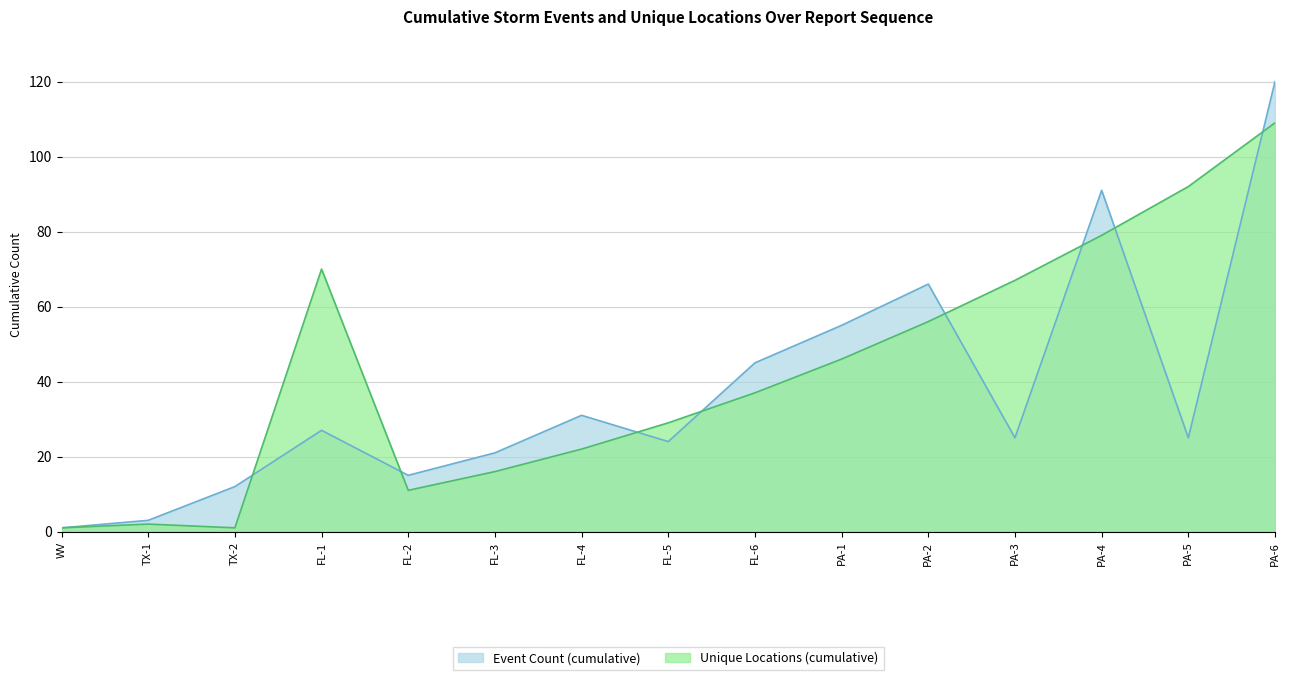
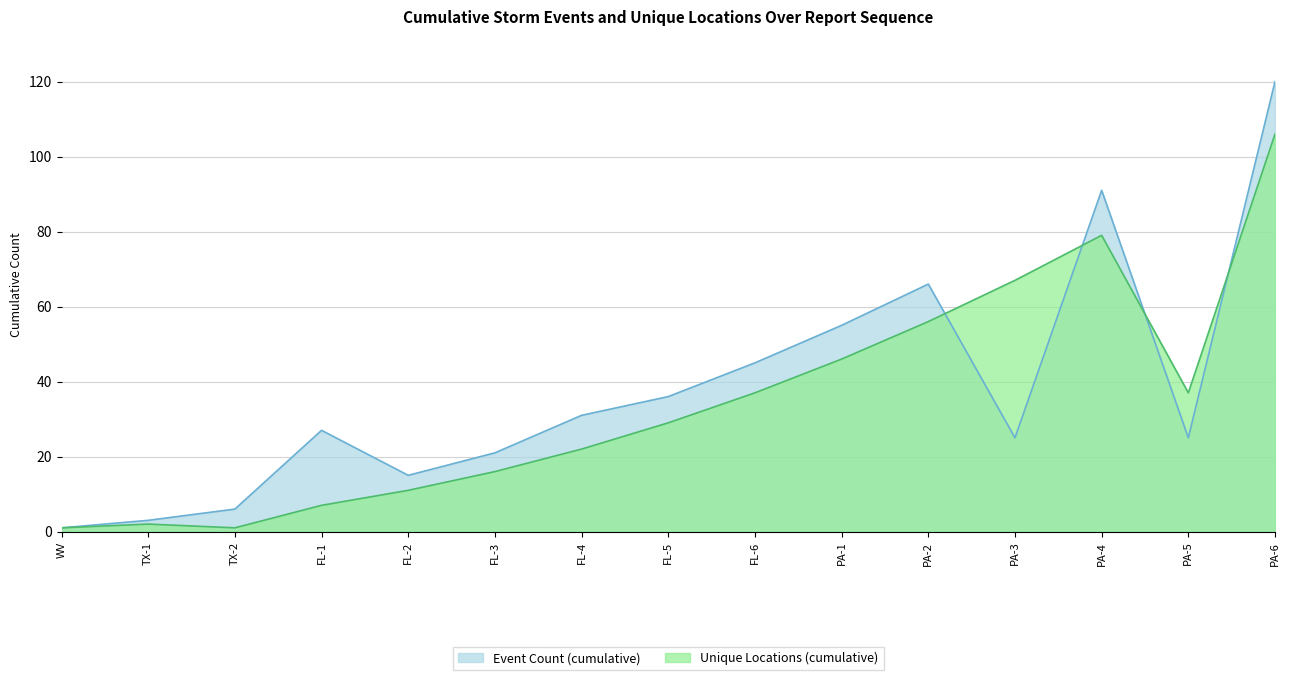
  {
    "Event Count (cumulative)": {
      "TX-1": 3,
-     "TX-2": 12,
+     "TX-2": 6,
      "FL-1": 27,
      "FL-2": 15,
      "FL-3": 21,
      "FL-4": 31,
-     "FL-5": 24,
+     "FL-5": 36,
      "FL-6": 45,
      "PA-1": 55,
      "PA-2": 66,
      "PA-3": 25,
      "PA-4": 91,
      "PA-5": 25,
      "PA-6": 120
    },
    "Unique Locations (cumulative)": {
      "TX-1": 2,
      "TX-2": 1,
-     "FL-1": 70,
+     "FL-1": 7,
      "FL-2": 11,
      "FL-3": 16,
      "FL-4": 22,
      "FL-5": 29,
      "FL-6": 37,
      "PA-1": 46,
      "PA-2": 56,
      "PA-3": 67,
      "PA-4": 79,
-     "PA-5": 92,
-     "PA-6": 109
+     "PA-5": 37,
+     "PA-6": 106
    }
  }
